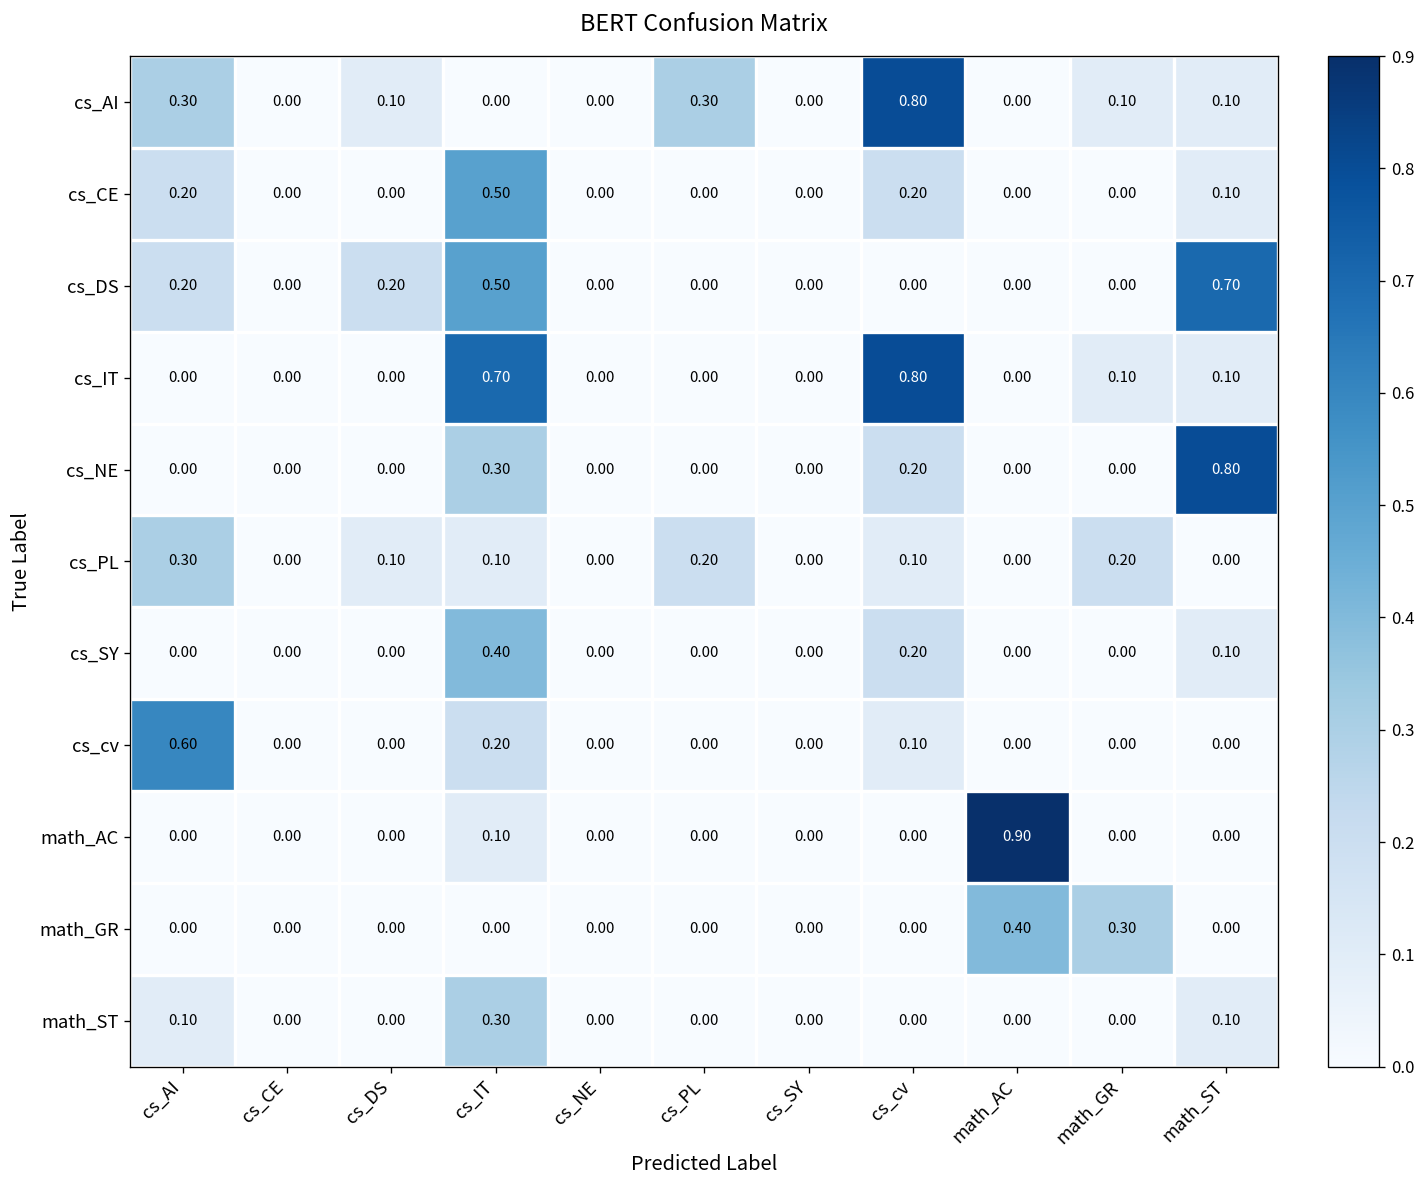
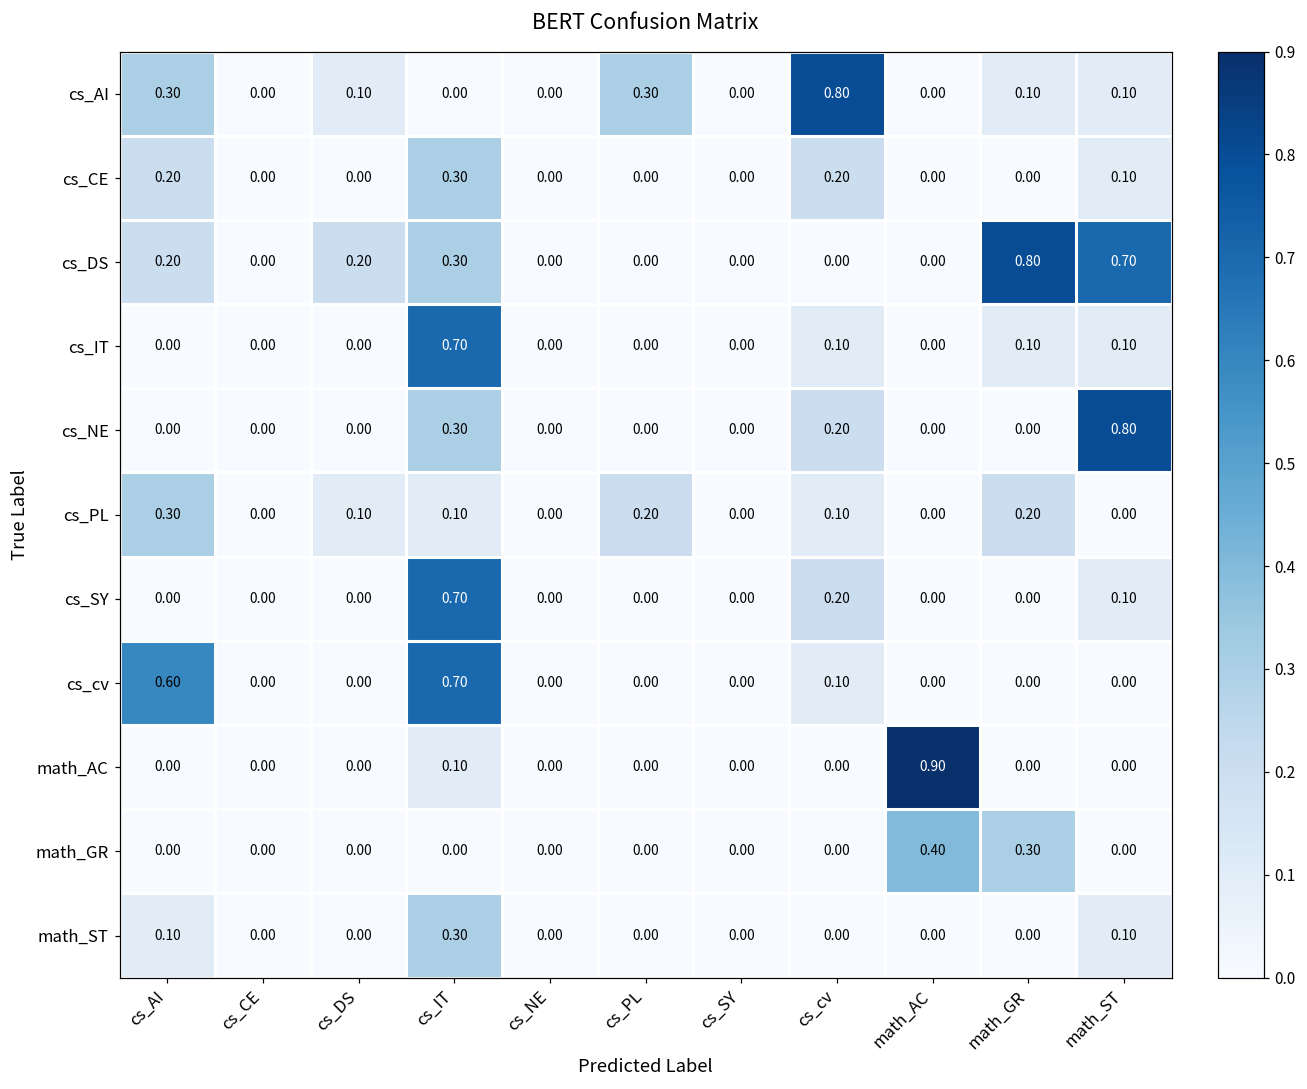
  {
    "cs_AI": {
      "cs_AI": 0.30,
      "cs_CE": 0.00,
      "cs_DS": 0.10,
      "cs_IT": 0.00,
      "cs_NE": 0.00,
      "cs_PL": 0.30,
      "cs_SY": 0.00,
      "cs_cv": 0.80,
      "math_AC": 0.00,
      "math_GR": 0.10,
      "math_ST": 0.10
    },
    "cs_CE": {
      "cs_AI": 0.20,
      "cs_CE": 0.00,
      "cs_DS": 0.00,
-     "cs_IT": 0.50,
+     "cs_IT": 0.30,
      "cs_NE": 0.00,
      "cs_PL": 0.00,
      "cs_SY": 0.00,
      "cs_cv": 0.20,
      "math_AC": 0.00,
      "math_GR": 0.00,
      "math_ST": 0.10
    },
    "cs_DS": {
      "cs_AI": 0.20,
      "cs_CE": 0.00,
      "cs_DS": 0.20,
-     "cs_IT": 0.50,
+     "cs_IT": 0.30,
      "cs_NE": 0.00,
      "cs_PL": 0.00,
      "cs_SY": 0.00,
      "cs_cv": 0.00,
      "math_AC": 0.00,
-     "math_GR": 0.00,
+     "math_GR": 0.80,
      "math_ST": 0.70
    },
    "cs_IT": {
      "cs_AI": 0.00,
      "cs_CE": 0.00,
      "cs_DS": 0.00,
      "cs_IT": 0.70,
      "cs_NE": 0.00,
      "cs_PL": 0.00,
      "cs_SY": 0.00,
-     "cs_cv": 0.80,
+     "cs_cv": 0.10,
      "math_AC": 0.00,
      "math_GR": 0.10,
      "math_ST": 0.10
    },
    "cs_NE": {
      "cs_AI": 0.00,
      "cs_CE": 0.00,
      "cs_DS": 0.00,
      "cs_IT": 0.30,
      "cs_NE": 0.00,
      "cs_PL": 0.00,
      "cs_SY": 0.00,
      "cs_cv": 0.20,
      "math_AC": 0.00,
      "math_GR": 0.00,
      "math_ST": 0.80
    },
    "cs_PL": {
      "cs_AI": 0.30,
      "cs_CE": 0.00,
      "cs_DS": 0.10,
      "cs_IT": 0.10,
      "cs_NE": 0.00,
      "cs_PL": 0.20,
      "cs_SY": 0.00,
      "cs_cv": 0.10,
      "math_AC": 0.00,
      "math_GR": 0.20,
      "math_ST": 0.00
    },
    "cs_SY": {
      "cs_AI": 0.00,
      "cs_CE": 0.00,
      "cs_DS": 0.00,
-     "cs_IT": 0.40,
+     "cs_IT": 0.70,
      "cs_NE": 0.00,
      "cs_PL": 0.00,
      "cs_SY": 0.00,
      "cs_cv": 0.20,
      "math_AC": 0.00,
      "math_GR": 0.00,
      "math_ST": 0.10
    },
    "cs_cv": {
      "cs_AI": 0.60,
      "cs_CE": 0.00,
      "cs_DS": 0.00,
-     "cs_IT": 0.20,
+     "cs_IT": 0.70,
      "cs_NE": 0.00,
      "cs_PL": 0.00,
      "cs_SY": 0.00,
      "cs_cv": 0.10,
      "math_AC": 0.00,
      "math_GR": 0.00,
      "math_ST": 0.00
    },
    "math_AC": {
      "cs_AI": 0.00,
      "cs_CE": 0.00,
      "cs_DS": 0.00,
      "cs_IT": 0.10,
      "cs_NE": 0.00,
      "cs_PL": 0.00,
      "cs_SY": 0.00,
      "cs_cv": 0.00,
      "math_AC": 0.90,
      "math_GR": 0.00,
      "math_ST": 0.00
    },
    "math_GR": {
      "cs_AI": 0.00,
      "cs_CE": 0.00,
      "cs_DS": 0.00,
      "cs_IT": 0.00,
      "cs_NE": 0.00,
      "cs_PL": 0.00,
      "cs_SY": 0.00,
      "cs_cv": 0.00,
      "math_AC": 0.40,
      "math_GR": 0.30,
      "math_ST": 0.00
    },
    "math_ST": {
      "cs_AI": 0.10,
      "cs_CE": 0.00,
      "cs_DS": 0.00,
      "cs_IT": 0.30,
      "cs_NE": 0.00,
      "cs_PL": 0.00,
      "cs_SY": 0.00,
      "cs_cv": 0.00,
      "math_AC": 0.00,
      "math_GR": 0.00,
      "math_ST": 0.10
    }
  }
